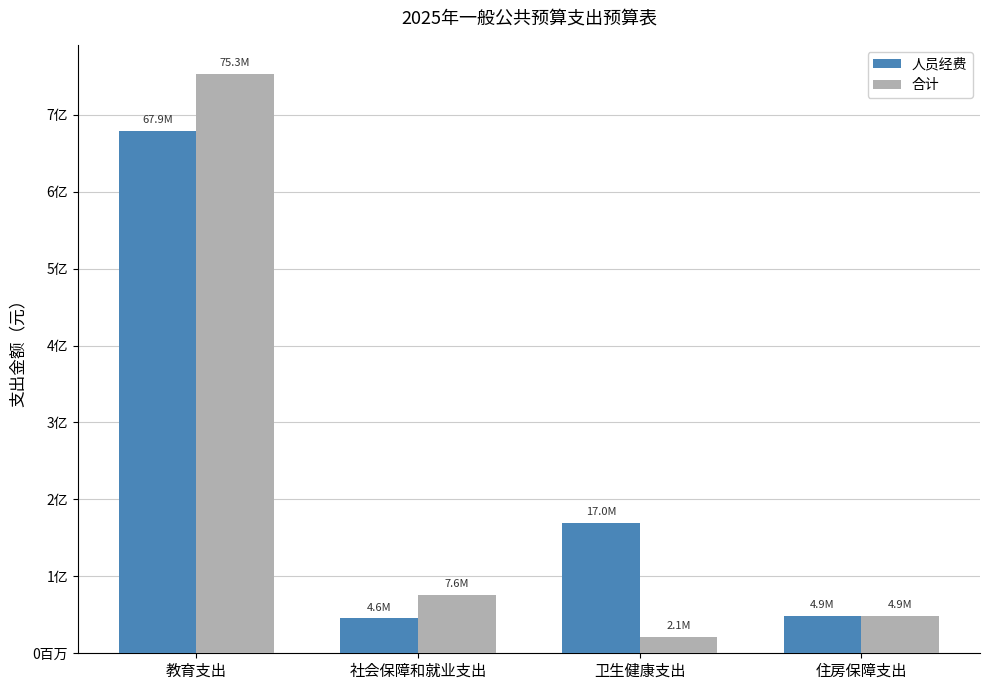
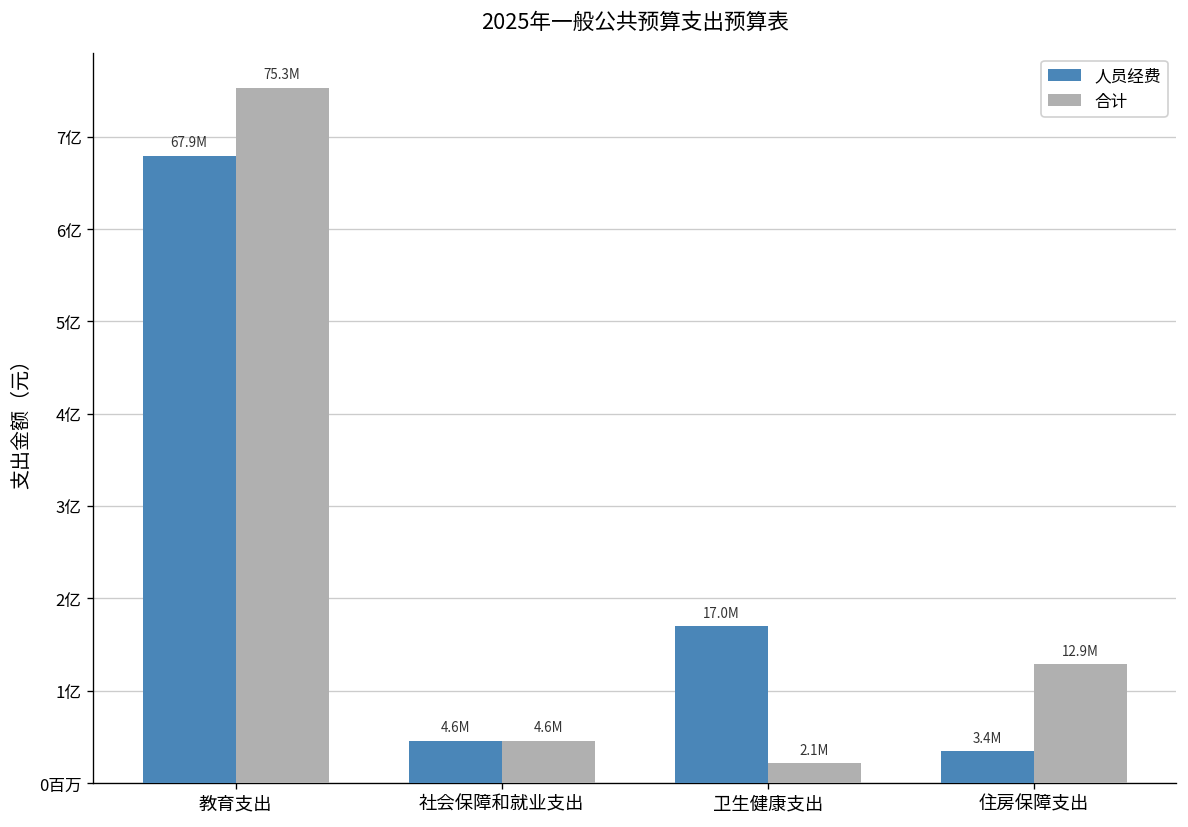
  {
    "人员经费": {
      "教育支出": "67.9M",
      "社会保障和就业支出": "4.6M",
      "卫生健康支出": "17.0M",
-     "住房保障支出": "4.9M"
+     "住房保障支出": "3.4M"
    },
    "合计": {
      "教育支出": "75.3M",
-     "社会保障和就业支出": "7.6M",
+     "社会保障和就业支出": "4.6M",
      "卫生健康支出": "2.1M",
-     "住房保障支出": "4.9M"
+     "住房保障支出": "12.9M"
    }
  }
